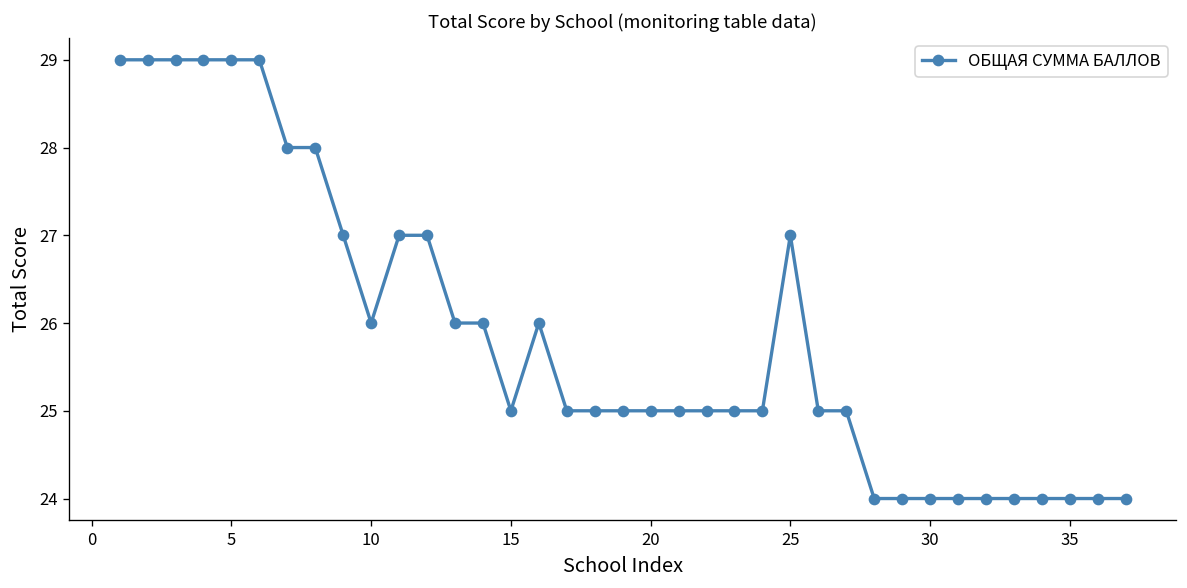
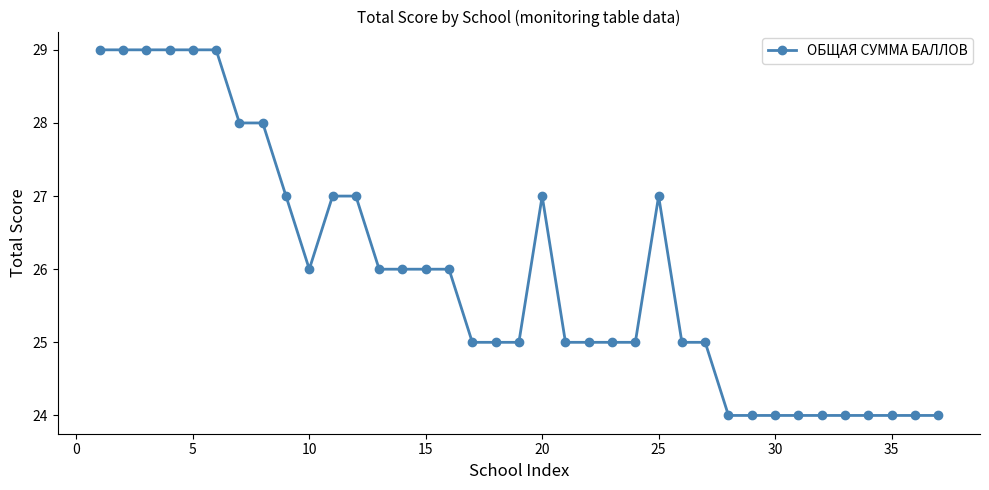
  {
    "5": 29,
    "10": 26,
-   "15": 25,
-   "20": 25,
+   "15": 26,
+   "20": 27,
    "25": 27,
    "30": 24,
    "35": 24
  }
